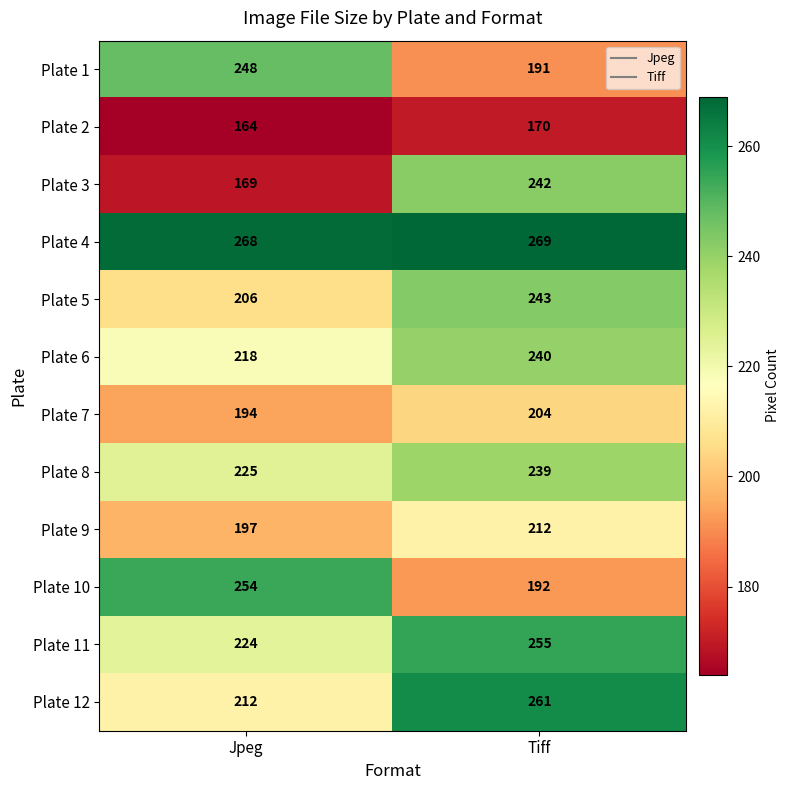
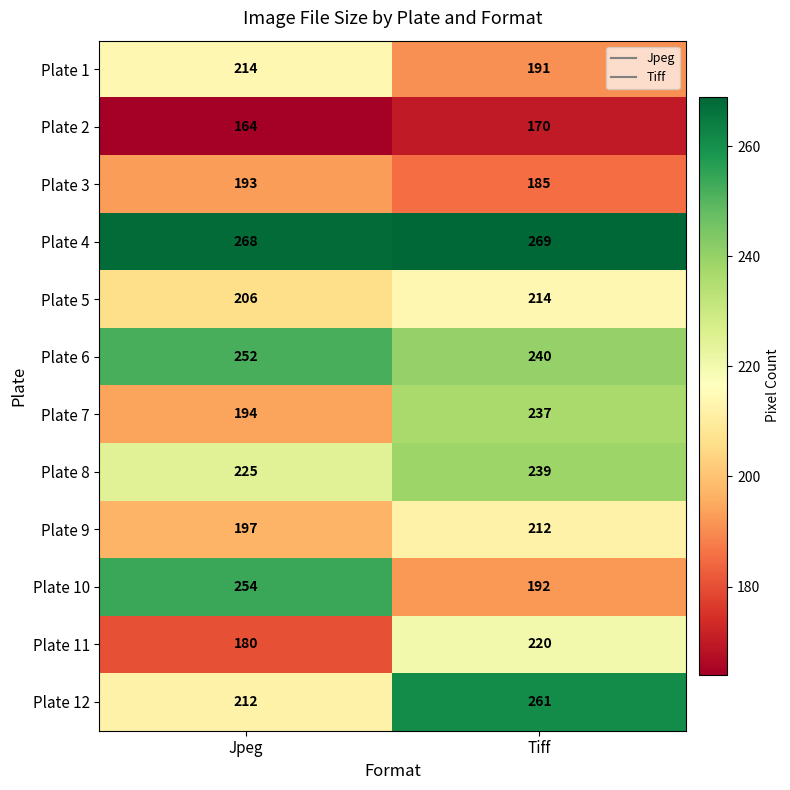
  {
    "Plate 1": {
-     "Jpeg": 248,
+     "Jpeg": 214,
      "Tiff": 191
    },
    "Plate 2": {
      "Jpeg": 164,
      "Tiff": 170
    },
    "Plate 3": {
-     "Jpeg": 169,
-     "Tiff": 242
+     "Jpeg": 193,
+     "Tiff": 185
    },
    "Plate 4": {
      "Jpeg": 268,
      "Tiff": 269
    },
    "Plate 5": {
      "Jpeg": 206,
-     "Tiff": 243
+     "Tiff": 214
    },
    "Plate 6": {
-     "Jpeg": 218,
+     "Jpeg": 252,
      "Tiff": 240
    },
    "Plate 7": {
      "Jpeg": 194,
-     "Tiff": 204
+     "Tiff": 237
    },
    "Plate 8": {
      "Jpeg": 225,
      "Tiff": 239
    },
    "Plate 9": {
      "Jpeg": 197,
      "Tiff": 212
    },
    "Plate 10": {
      "Jpeg": 254,
      "Tiff": 192
    },
    "Plate 11": {
-     "Jpeg": 224,
-     "Tiff": 255
+     "Jpeg": 180,
+     "Tiff": 220
    },
    "Plate 12": {
      "Jpeg": 212,
      "Tiff": 261
    }
  }
